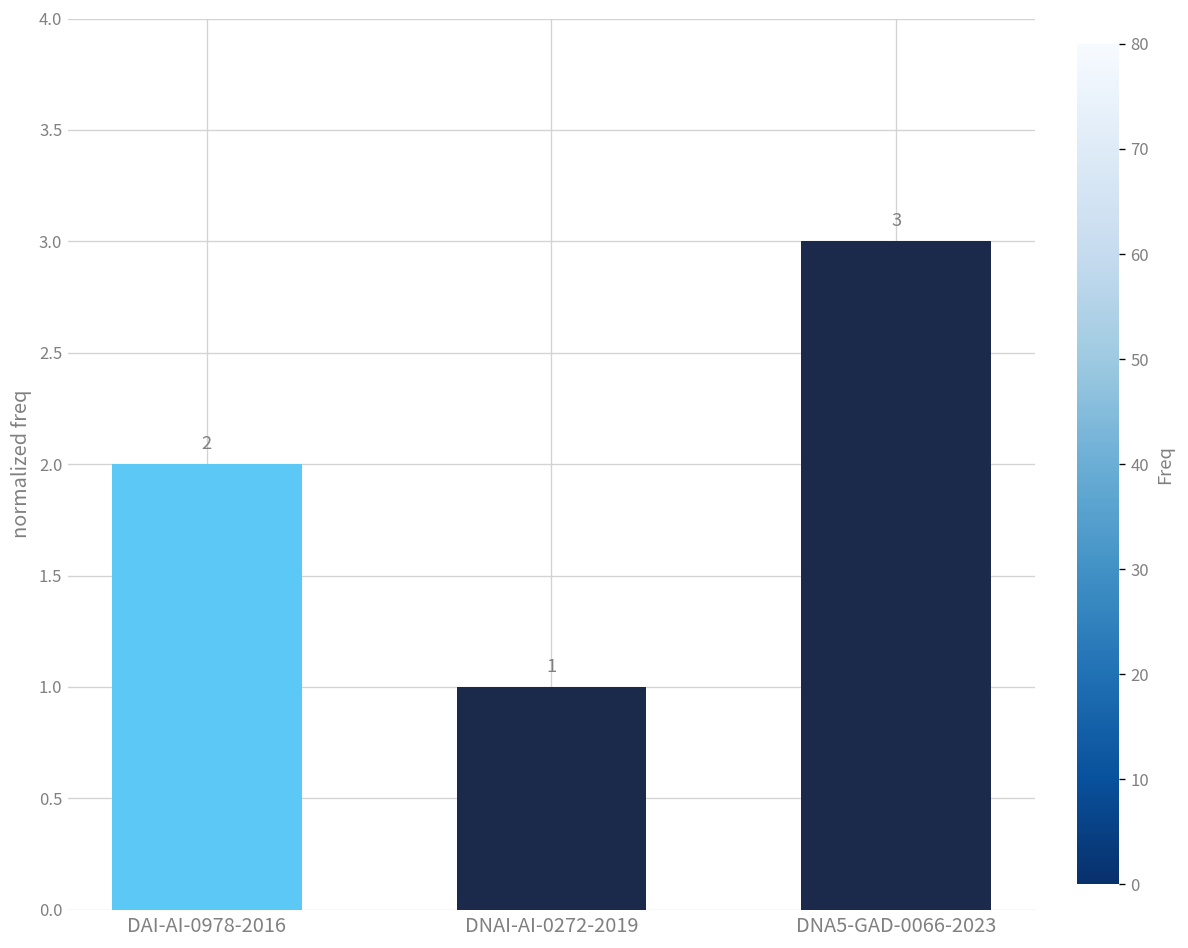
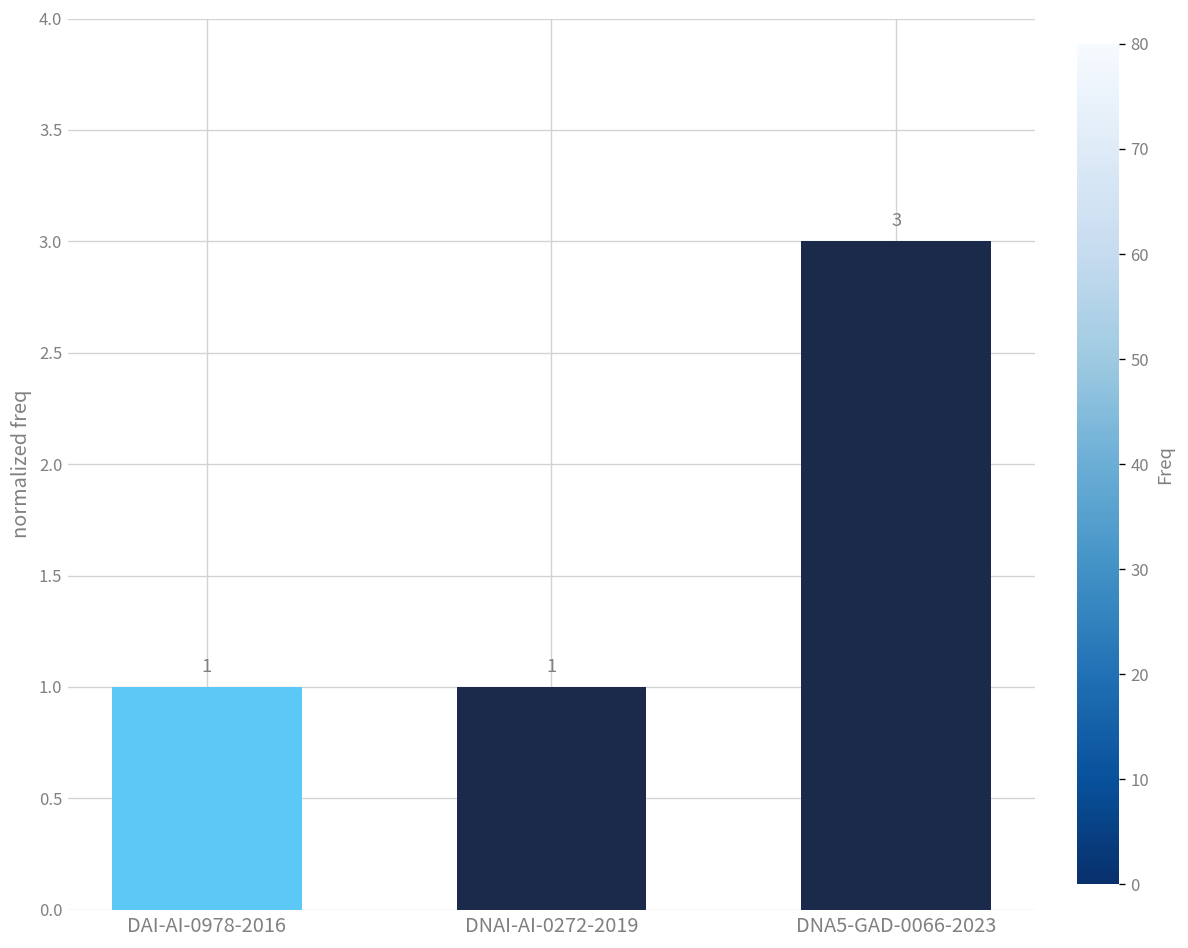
  {
-   "DAI-AI-0978-2016": 2,
+   "DAI-AI-0978-2016": 1,
    "DNAI-AI-0272-2019": 1,
    "DNA5-GAD-0066-2023": 3
  }
